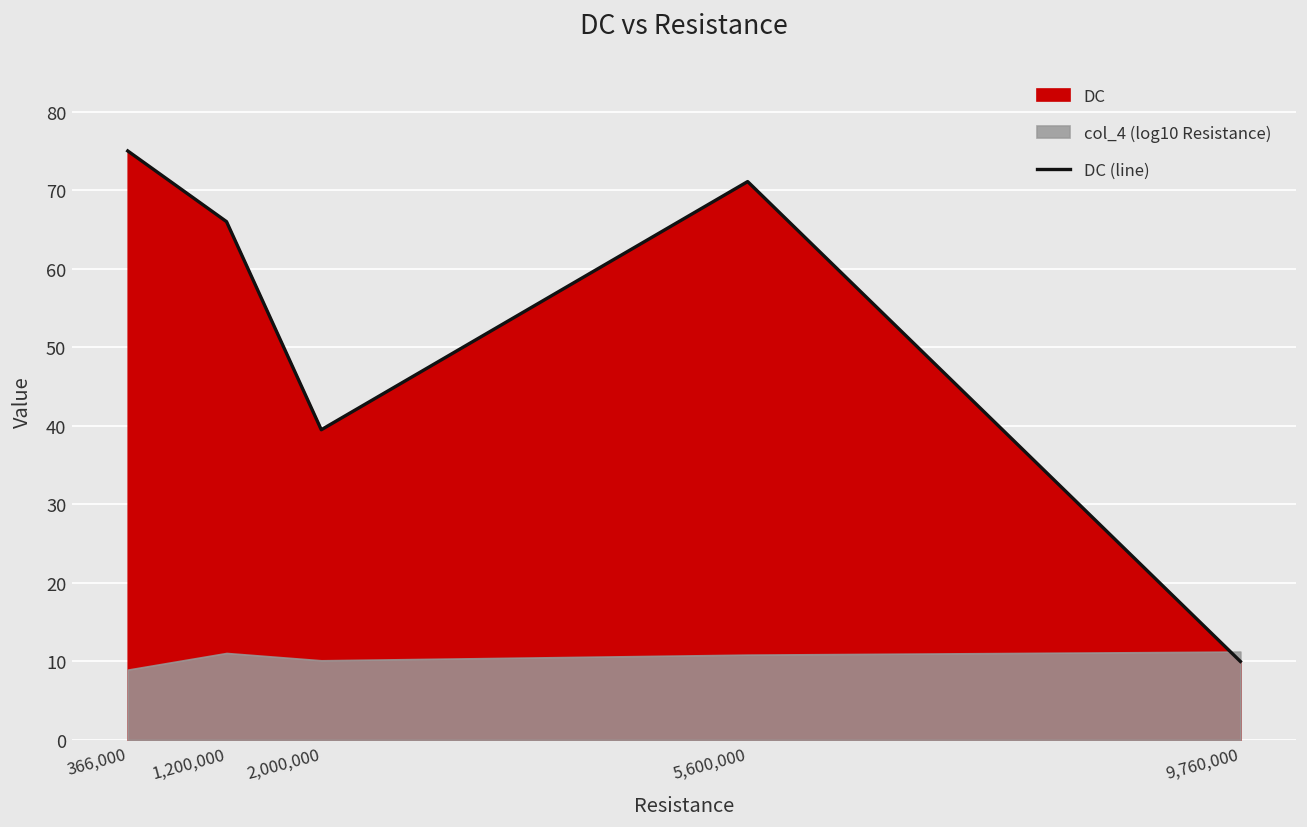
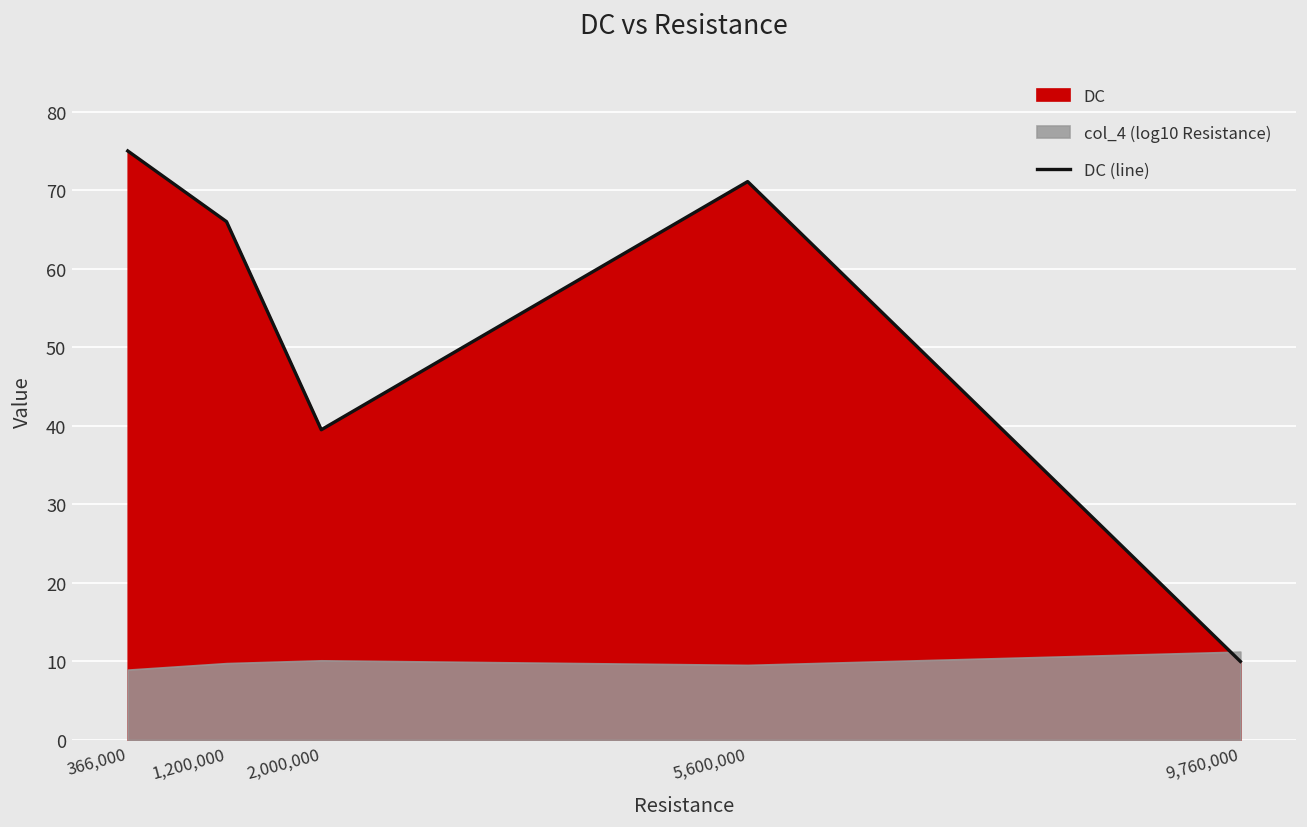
  {
    "DC": {
      "366,000": 75,
      "1,200,000": 66,
      "2,000,000": 40,
      "5,600,000": 71,
      "9,760,000": 10
    },
    "col_4 (log10 Resistance)": {
      "366,000": 9,
-     "1,200,000": 11,
+     "1,200,000": 10,
      "2,000,000": 10,
-     "5,600,000": 11,
+     "5,600,000": 10,
      "9,760,000": 11
    }
  }
